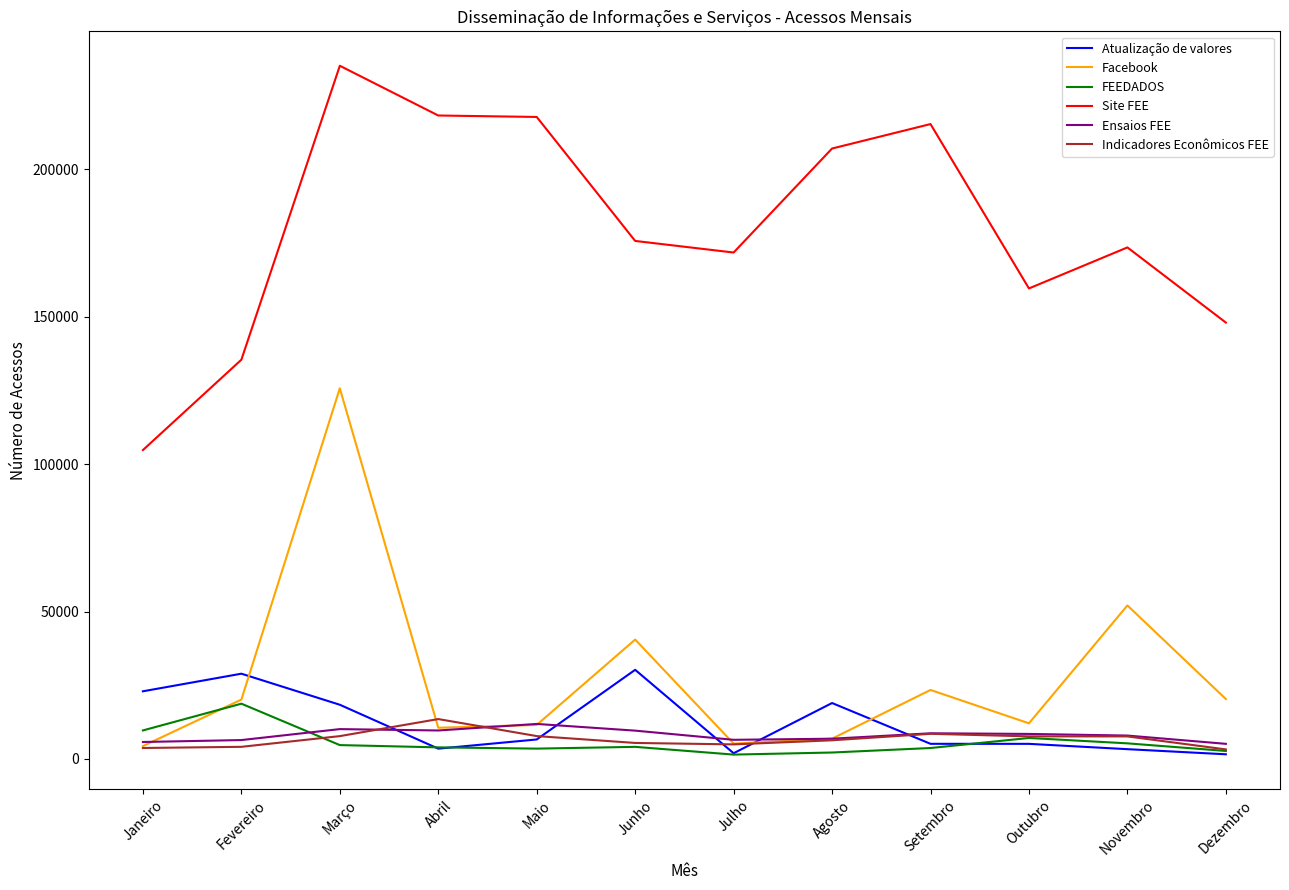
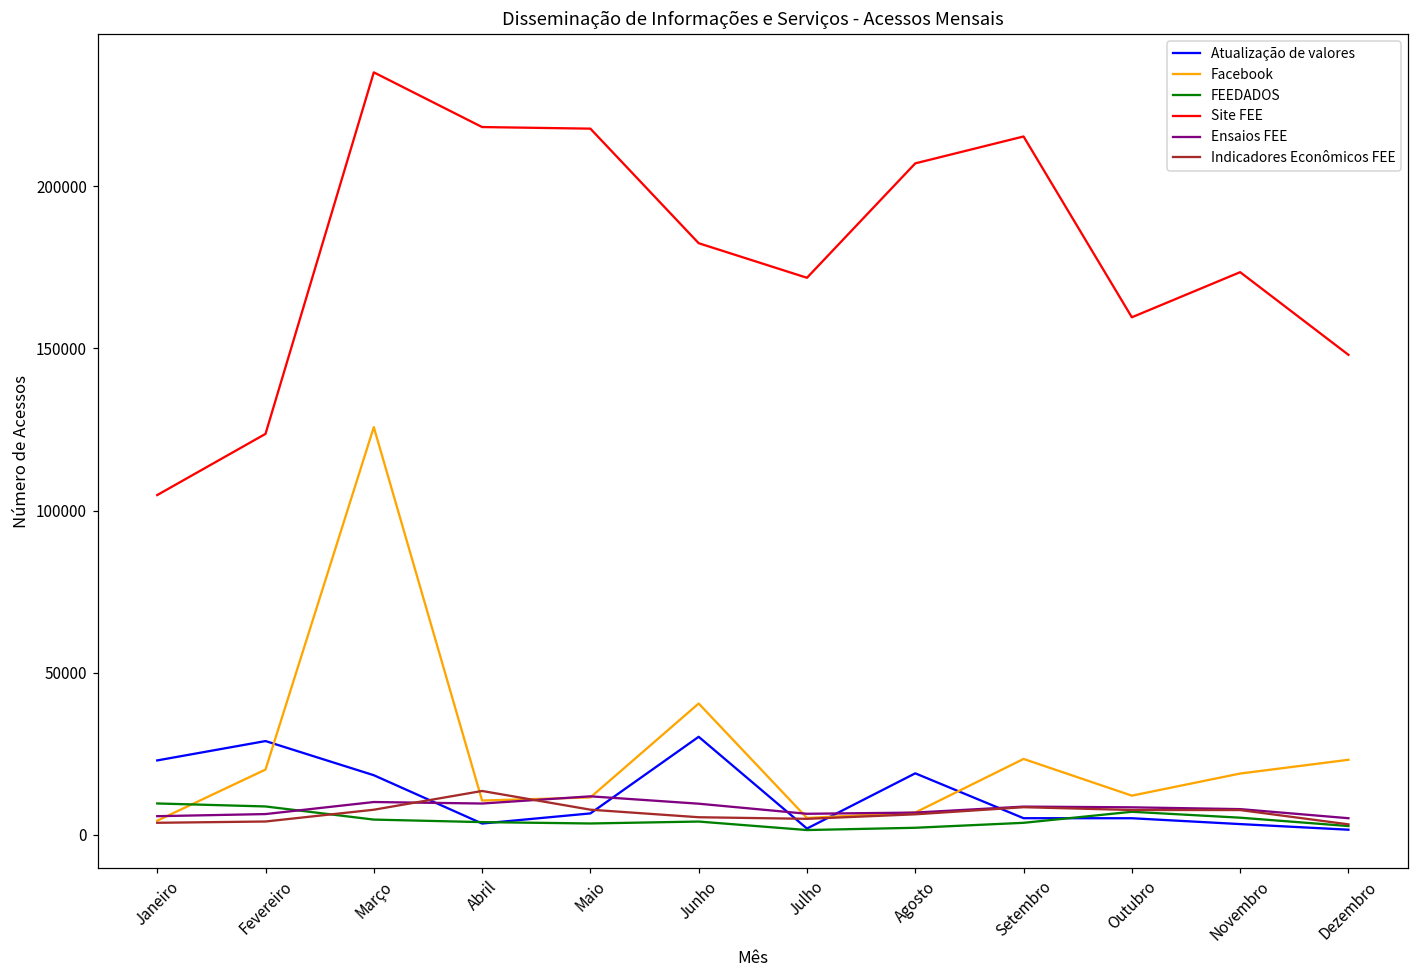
  {
    "Atualização de valores": {
      "Janeiro": 23000,
      "Fevereiro": 29000,
      "Março": 18000,
      "Maio": 7000,
      "Junho": 30000,
      "Agosto": 19000,
      "Setembro": 5000,
      "Outubro": 5000,
      "Novembro": 3000,
      "Dezembro": 2000
    },
    "Facebook": {
      "Fevereiro": 20000,
      "Março": 126000,
      "Abril": 11000,
      "Junho": 40000,
      "Setembro": 23000,
      "Outubro": 12000,
-     "Novembro": 52000,
-     "Dezembro": 20000
+     "Novembro": 19000,
+     "Dezembro": 23000
    },
    "FEEDADOS": {
      "Janeiro": 10000,
-     "Fevereiro": 19000,
+     "Fevereiro": 9000,
      "Março": 5000,
      "Maio": 4000,
      "Junho": 4000,
      "Agosto": 2000,
      "Setembro": 4000,
      "Novembro": 5000
    },
    "Site FEE": {
      "Janeiro": 105000,
-     "Fevereiro": 135000,
+     "Fevereiro": 124000,
      "Março": 235000,
      "Abril": 218000,
      "Maio": 218000,
-     "Junho": 176000,
+     "Junho": 182000,
      "Julho": 172000,
      "Agosto": 207000,
      "Setembro": 215000,
      "Outubro": 160000,
      "Novembro": 174000,
      "Dezembro": 148000
    },
    "Ensaios FEE": {
      "Janeiro": 6000,
      "Fevereiro": 6000,
      "Março": 10000,
      "Abril": 10000,
      "Junho": 10000,
      "Julho": 6000,
      "Dezembro": 5000
    },
    "Indicadores Econômicos FEE": {
      "Fevereiro": 4000,
      "Março": 8000,
      "Abril": 14000,
      "Maio": 8000,
      "Junho": 5000
    }
  }
